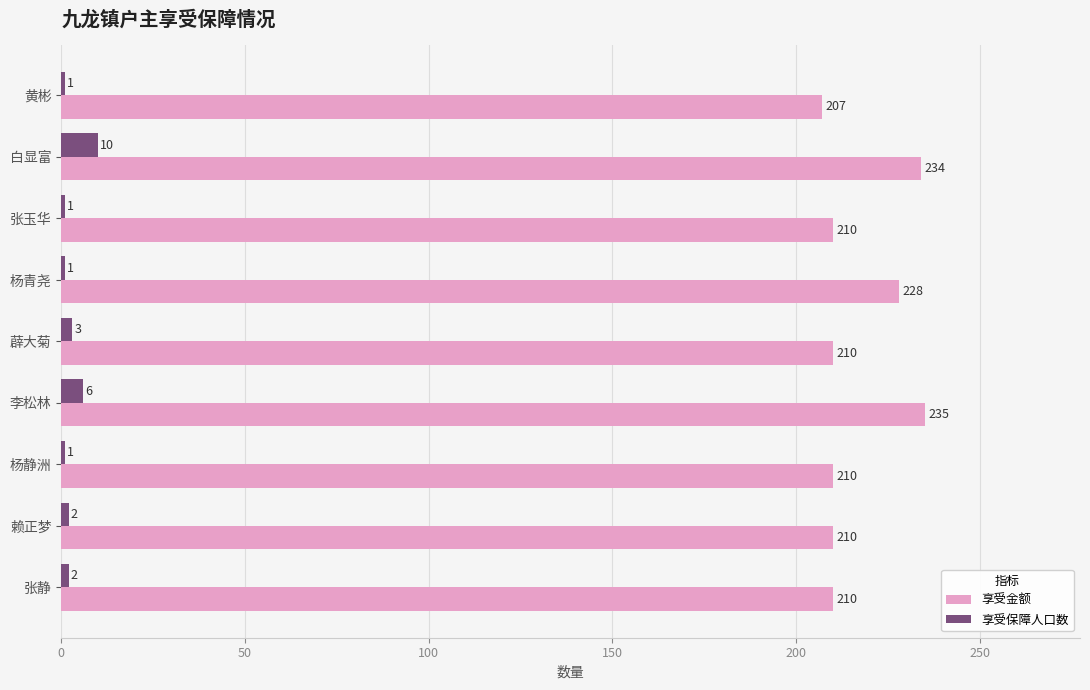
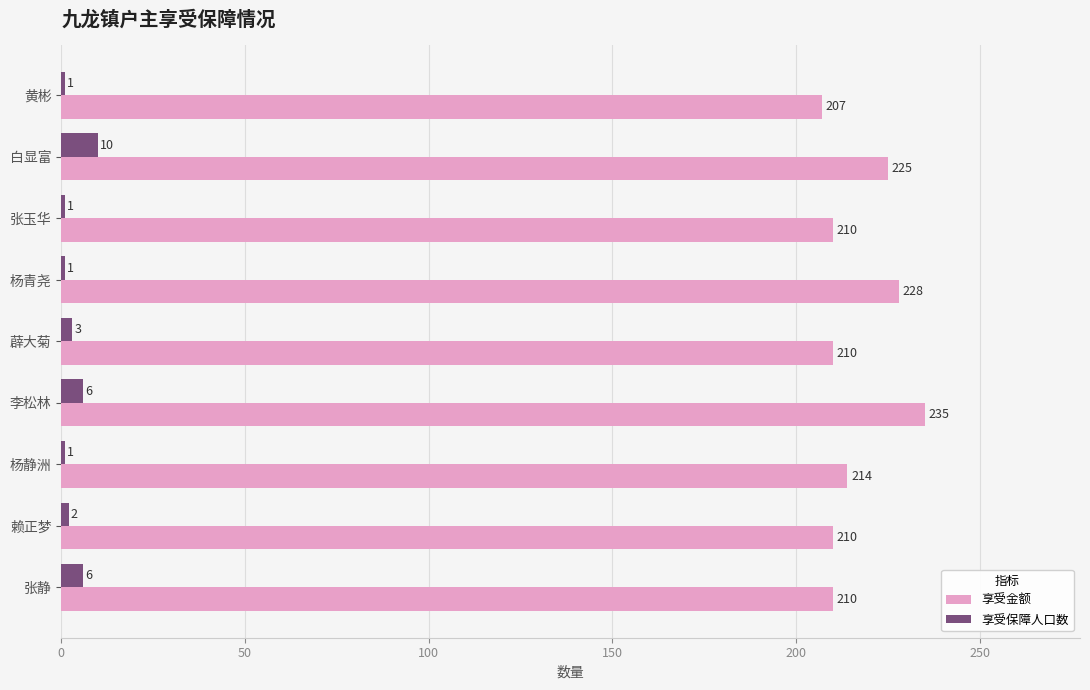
  {
    "享受金额": {
      "黄彬": 207,
-     "白显富": 234,
+     "白显富": 225,
      "张玉华": 210,
      "杨青尧": 228,
      "薜大菊": 210,
      "李松林": 235,
-     "杨静洲": 210,
+     "杨静洲": 214,
      "赖正梦": 210,
      "张静": 210
    },
    "享受保障人口数": {
      "黄彬": 1,
      "白显富": 10,
      "张玉华": 1,
      "杨青尧": 1,
      "薜大菊": 3,
      "李松林": 6,
      "杨静洲": 1,
      "赖正梦": 2,
-     "张静": 2
+     "张静": 6
    }
  }
